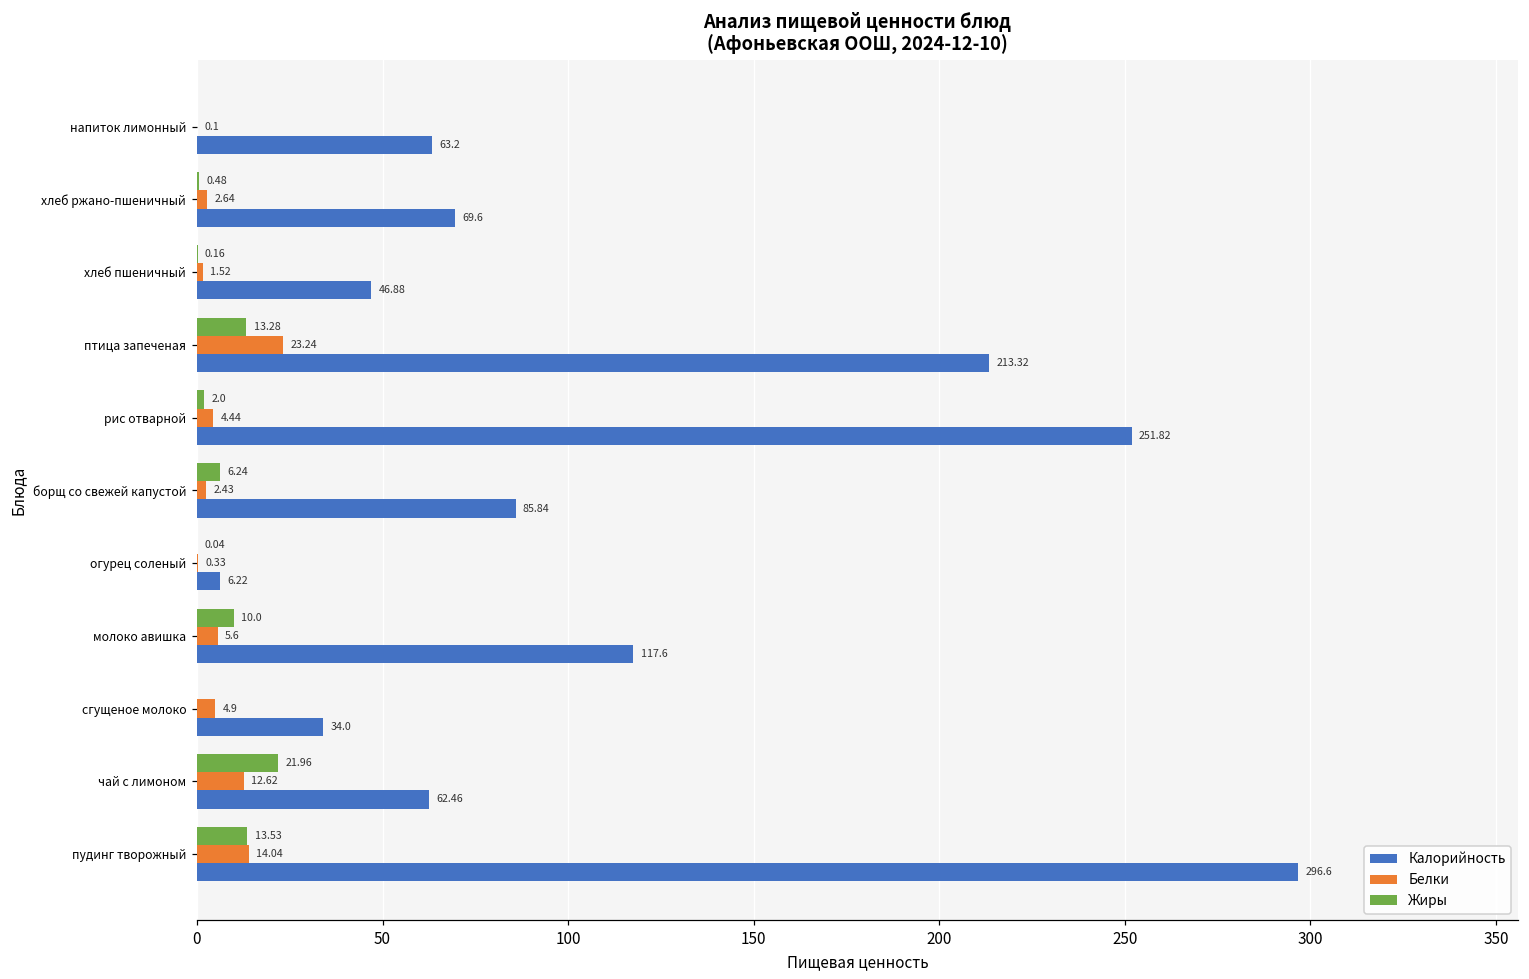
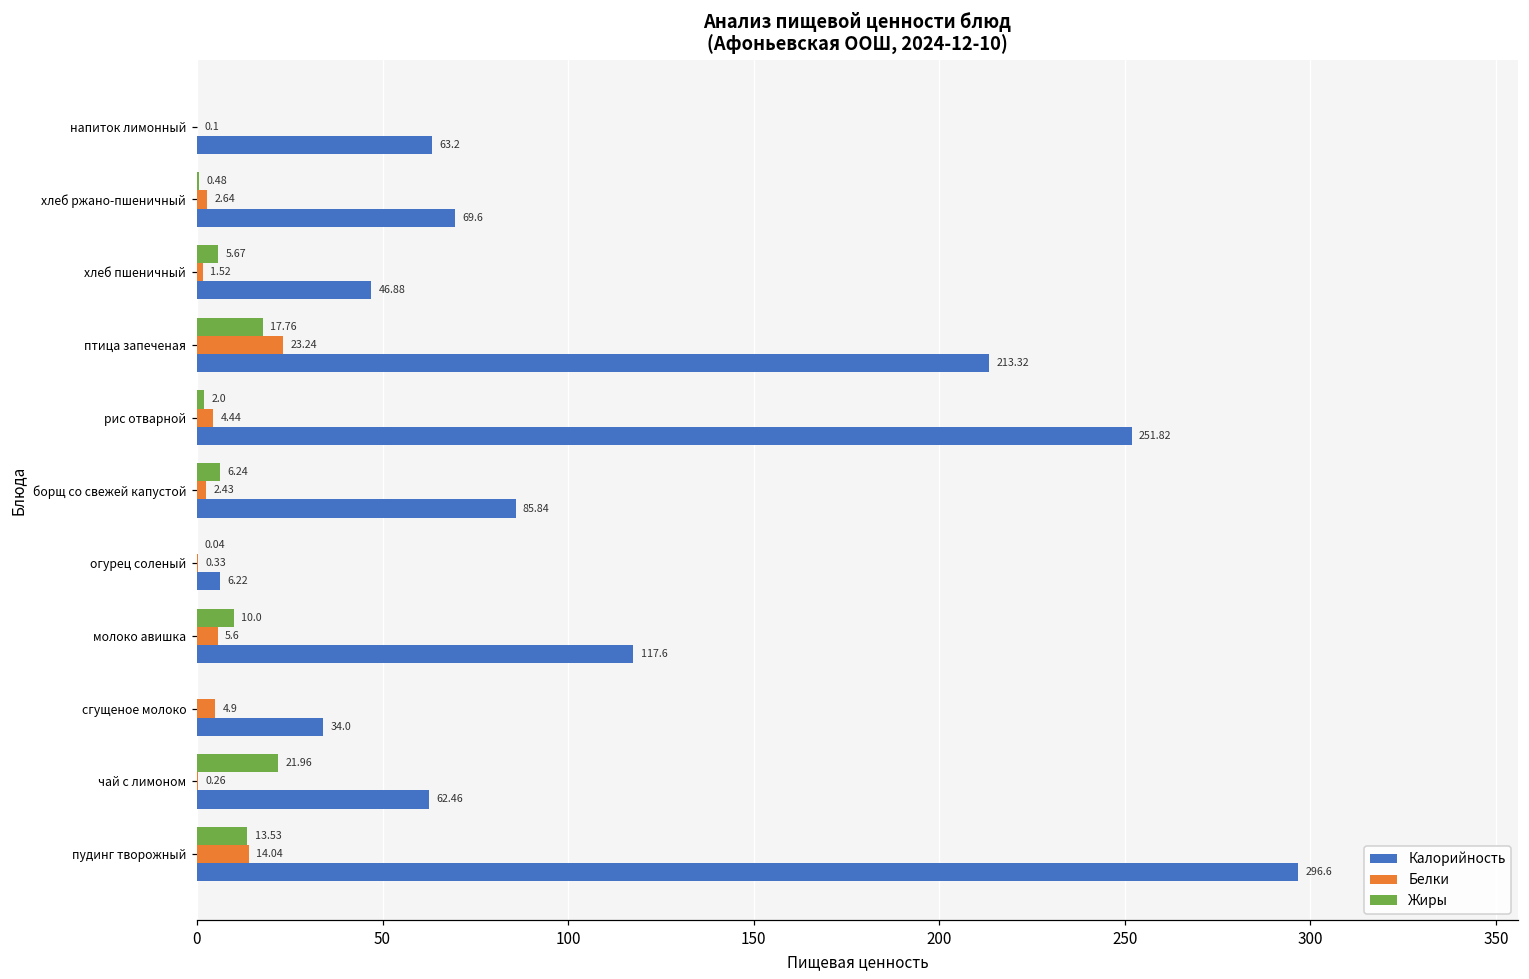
  {
    "Калорийность": {
      "напиток лимонный": 63.2,
      "хлеб ржано-пшеничный": 69.6,
      "хлеб пшеничный": 46.88,
      "птица запеченая": 213.32,
      "рис отварной": 251.82,
      "борщ со свежей капустой": 85.84,
      "огурец соленый": 6.22,
      "молоко авишка": 117.6,
      "сгущеное молоко": 34.0,
      "чай с лимоном": 62.46,
      "пудинг творожный": 296.6
    },
    "Белки": {
      "напиток лимонный": 0.1,
      "хлеб ржано-пшеничный": 2.64,
      "хлеб пшеничный": 1.52,
      "птица запеченая": 23.24,
      "рис отварной": 4.44,
      "борщ со свежей капустой": 2.43,
      "огурец соленый": 0.33,
      "молоко авишка": 5.6,
      "сгущеное молоко": 4.9,
-     "чай с лимоном": 12.62,
+     "чай с лимоном": 0.26,
      "пудинг творожный": 14.04
    },
    "Жиры": {
      "хлеб ржано-пшеничный": 0.48,
-     "хлеб пшеничный": 0.16,
-     "птица запеченая": 13.28,
+     "хлеб пшеничный": 5.67,
+     "птица запеченая": 17.76,
      "рис отварной": 2.0,
      "борщ со свежей капустой": 6.24,
      "огурец соленый": 0.04,
      "молоко авишка": 10.0,
      "чай с лимоном": 21.96,
      "пудинг творожный": 13.53
    }
  }
